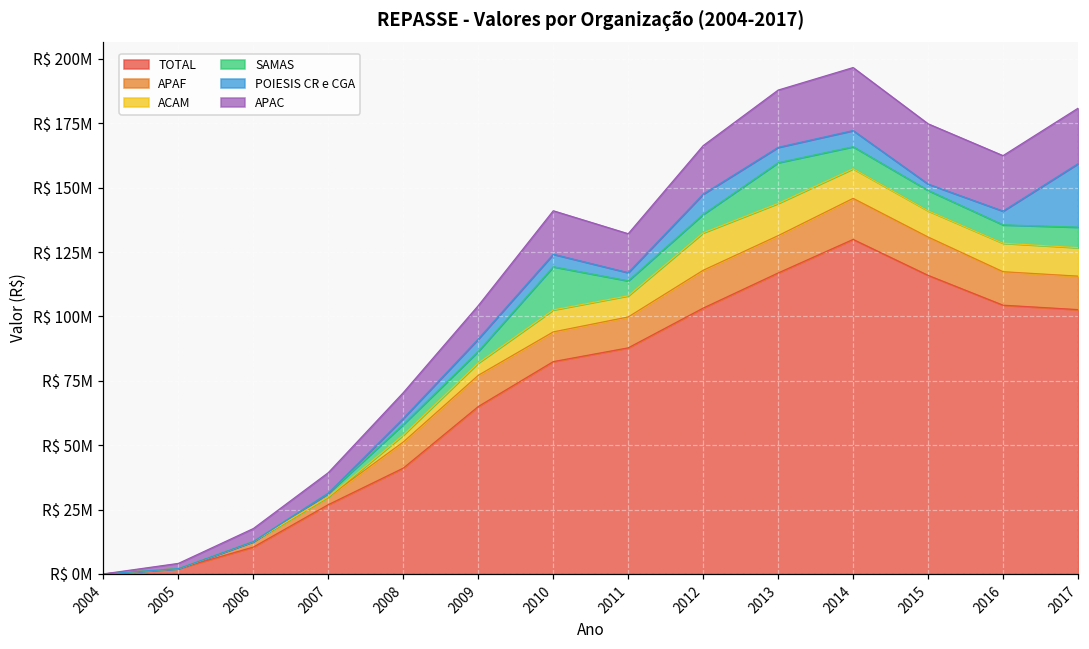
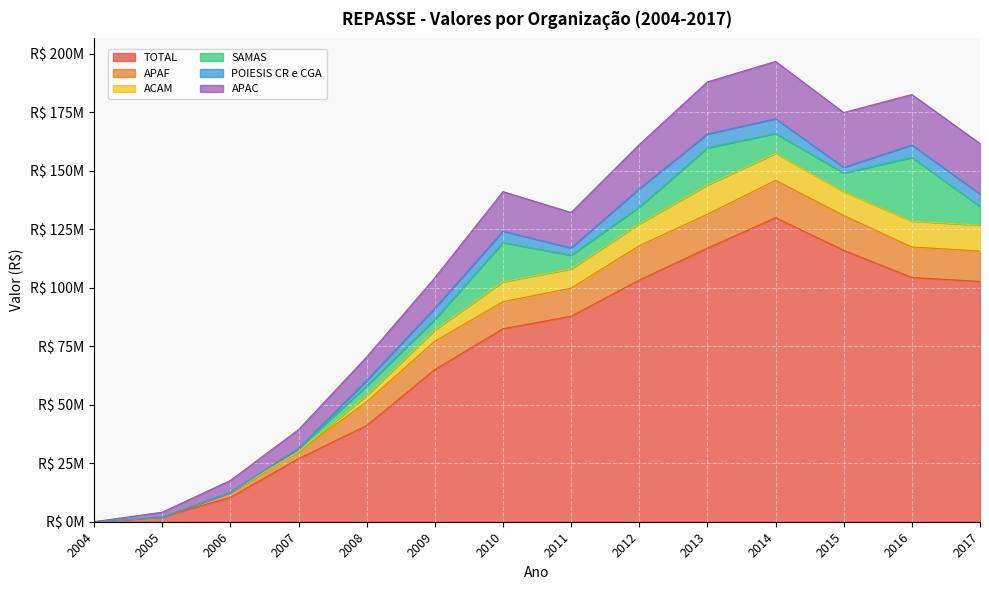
  {
    "ACAM": {
      "2008": "R$ 3000000",
      "2009": "R$ 5000000",
      "2010": "R$ 9000000",
      "2011": "R$ 8000000",
-     "2012": "R$ 15000000",
+     "2012": "R$ 9000000",
      "2013": "R$ 13000000",
      "2014": "R$ 12000000",
      "2015": "R$ 10000000",
      "2016": "R$ 11000000",
      "2017": "R$ 11000000"
    },
    "SAMAS": {
      "2008": "R$ 4000000",
      "2009": "R$ 4000000",
      "2010": "R$ 17000000",
      "2011": "R$ 6000000",
      "2012": "R$ 7000000",
      "2013": "R$ 16000000",
      "2014": "R$ 9000000",
      "2015": "R$ 8000000",
-     "2016": "R$ 7000000",
+     "2016": "R$ 27000000",
      "2017": "R$ 8000000"
    },
    "POIESIS CR e CGA": {
      "2008": "R$ 2000000",
      "2009": "R$ 5000000",
      "2010": "R$ 5000000",
      "2011": "R$ 3000000",
      "2012": "R$ 8000000",
      "2013": "R$ 6000000",
      "2014": "R$ 6000000",
      "2015": "R$ 2000000",
      "2016": "R$ 5000000",
-     "2017": "R$ 25000000"
+     "2017": "R$ 5000000"
    },
    "APAC": {
      "2005": "R$ 2000000",
      "2006": "R$ 5000000",
      "2007": "R$ 8000000",
      "2008": "R$ 10000000",
      "2009": "R$ 13000000",
      "2010": "R$ 17000000",
      "2011": "R$ 15000000",
      "2012": "R$ 19000000",
      "2013": "R$ 22000000",
      "2014": "R$ 24000000",
      "2015": "R$ 23000000",
      "2016": "R$ 22000000",
      "2017": "R$ 22000000"
    }
  }
